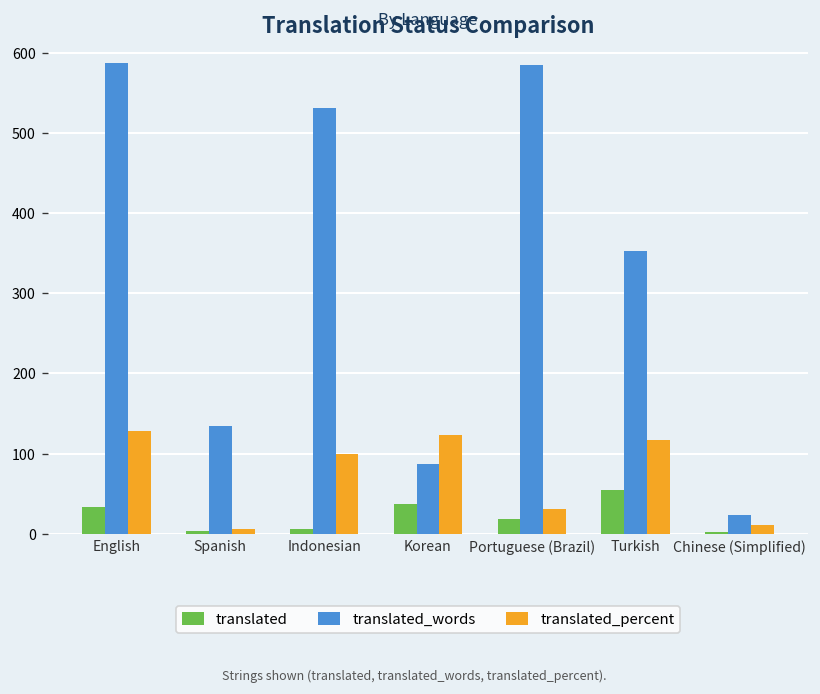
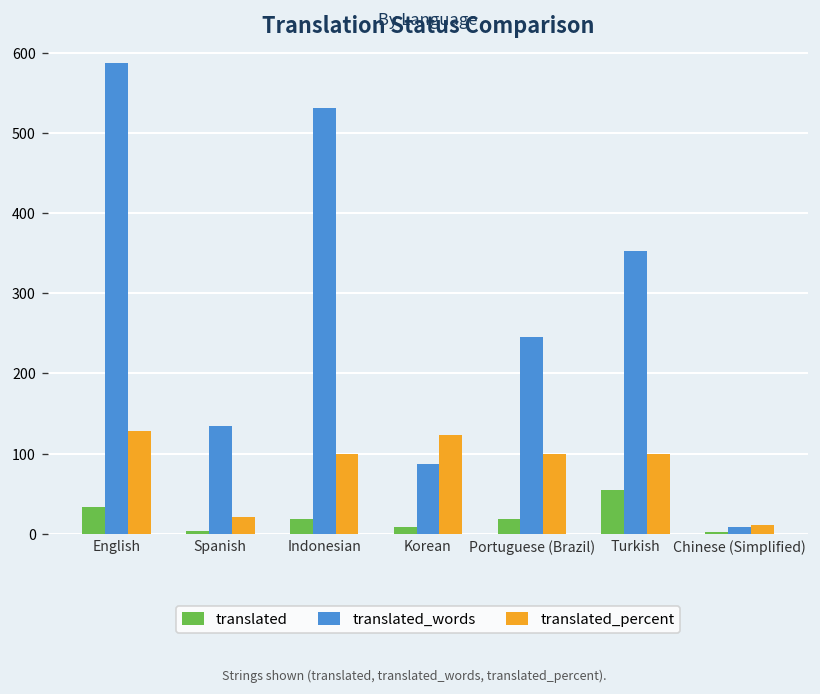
  {
    "translated": {
      "English": 30,
      "Spanish": 0,
-     "Indonesian": 10,
-     "Korean": 40,
+     "Indonesian": 20,
+     "Korean": 10,
      "Portuguese (Brazil)": 20,
      "Turkish": 60
    },
    "translated_words": {
      "English": 590,
      "Spanish": 130,
      "Indonesian": 530,
      "Korean": 90,
-     "Portuguese (Brazil)": 580,
+     "Portuguese (Brazil)": 250,
      "Turkish": 350,
-     "Chinese (Simplified)": 20
+     "Chinese (Simplified)": 10
    },
    "translated_percent": {
      "English": 130,
-     "Spanish": 10,
+     "Spanish": 20,
      "Indonesian": 100,
      "Korean": 120,
-     "Portuguese (Brazil)": 30,
-     "Turkish": 120,
+     "Portuguese (Brazil)": 100,
+     "Turkish": 100,
      "Chinese (Simplified)": 10
    }
  }
